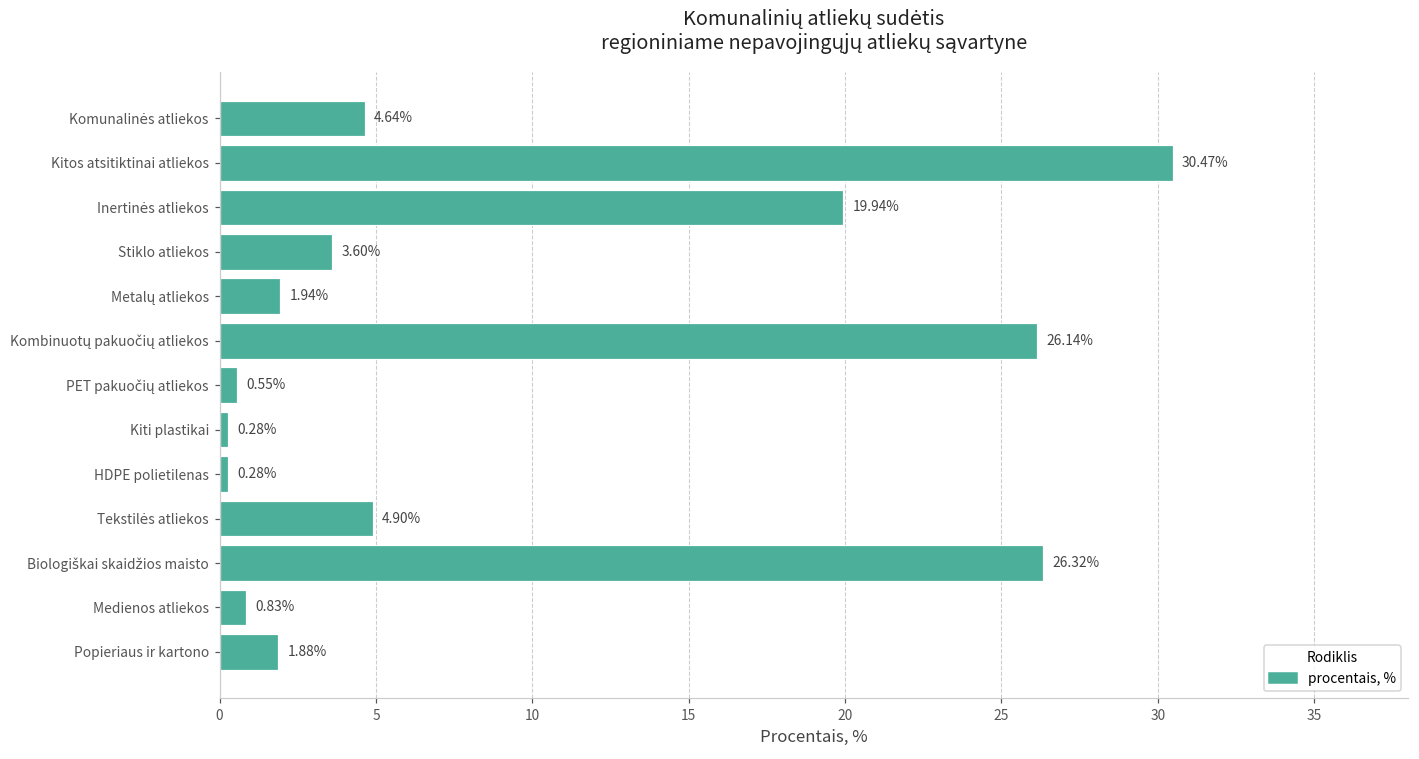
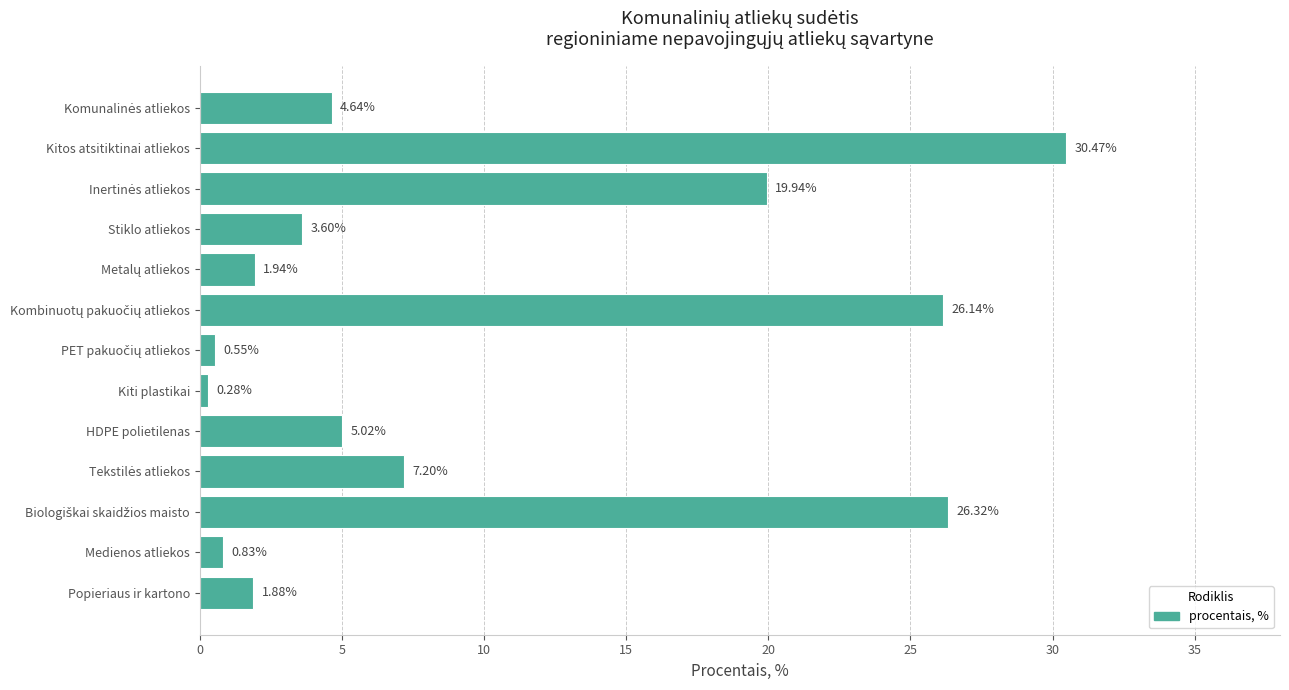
  {
    "Komunalinės atliekos": "4.64%",
    "Kitos atsitiktinai atliekos": "30.47%",
    "Inertinės atliekos": "19.94%",
    "Stiklo atliekos": "3.60%",
    "Metalų atliekos": "1.94%",
    "Kombinuotų pakuočių atliekos": "26.14%",
    "PET pakuočių atliekos": "0.55%",
    "Kiti plastikai": "0.28%",
-   "HDPE polietilenas": "0.28%",
-   "Tekstilės atliekos": "4.90%",
+   "HDPE polietilenas": "5.02%",
+   "Tekstilės atliekos": "7.20%",
    "Biologiškai skaidžios maisto": "26.32%",
    "Medienos atliekos": "0.83%",
    "Popieriaus ir kartono": "1.88%"
  }
